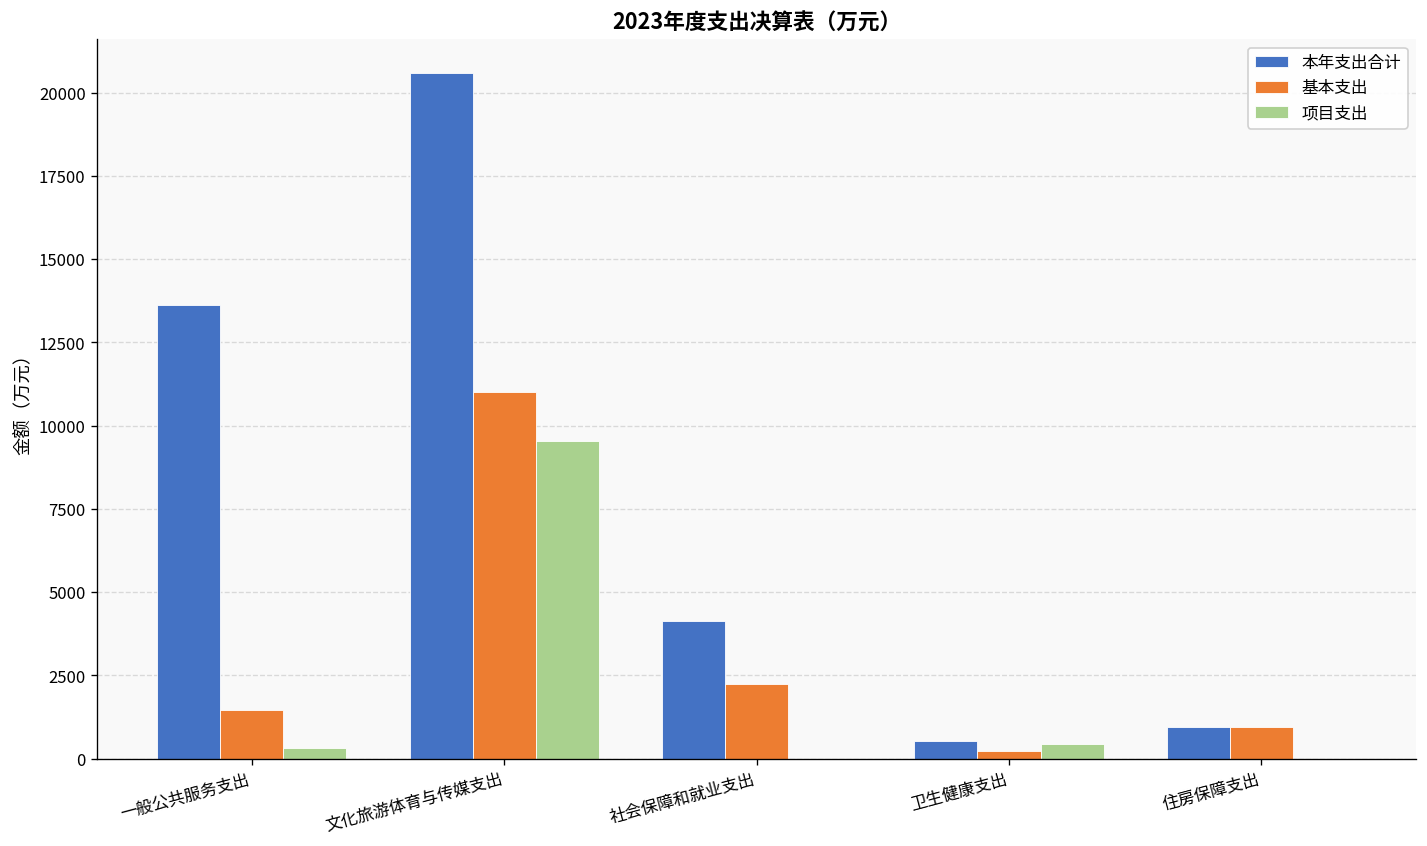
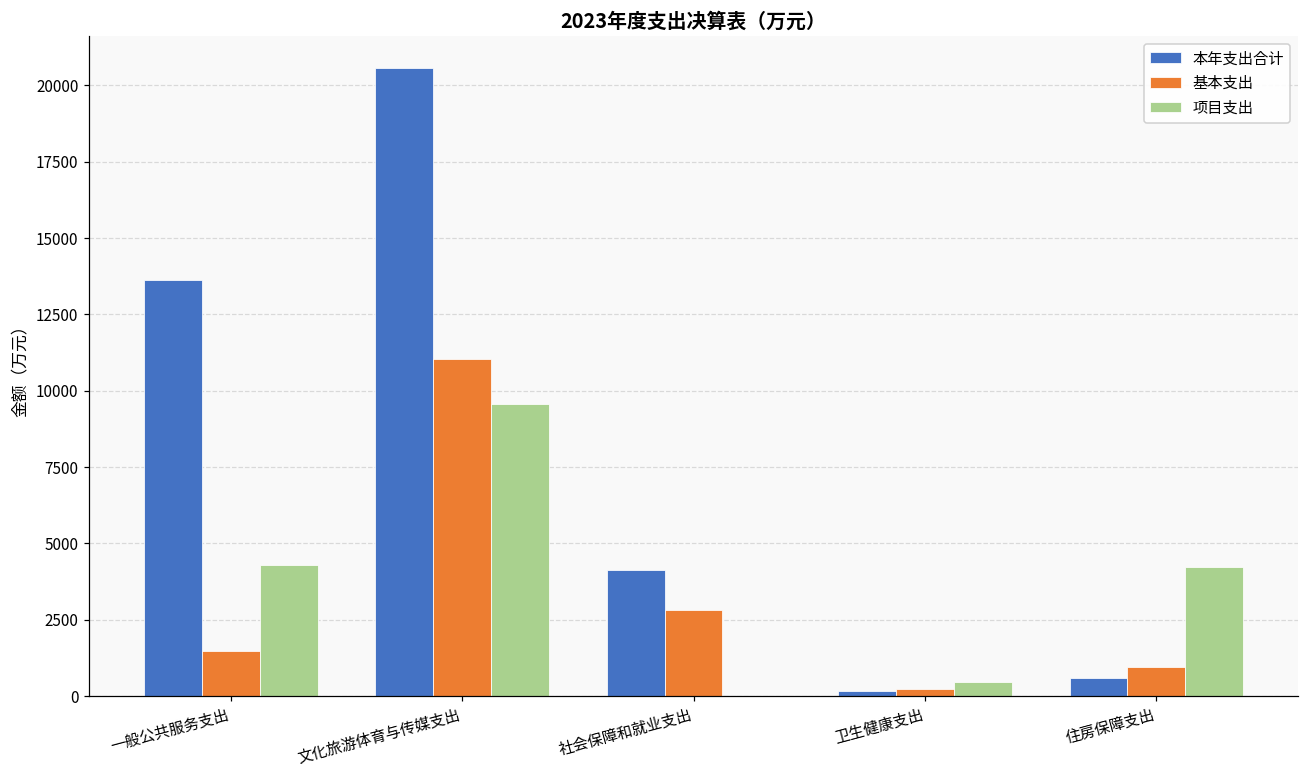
  {
    "本年支出合计": {
      "一般公共服务支出": 13600,
      "文化旅游体育与传媒支出": 20600,
      "社会保障和就业支出": 4100,
-     "卫生健康支出": 500,
-     "住房保障支出": 1000
+     "卫生健康支出": 200,
+     "住房保障支出": 600
    },
    "基本支出": {
      "一般公共服务支出": 1500,
      "文化旅游体育与传媒支出": 11000,
-     "社会保障和就业支出": 2200,
+     "社会保障和就业支出": 2800,
      "卫生健康支出": 200,
      "住房保障支出": 1000
    },
    "项目支出": {
-     "一般公共服务支出": 300,
+     "一般公共服务支出": 4300,
      "文化旅游体育与传媒支出": 9600,
      "社会保障和就业支出": 0,
      "卫生健康支出": 500,
-     "住房保障支出": 0
+     "住房保障支出": 4200
    }
  }
